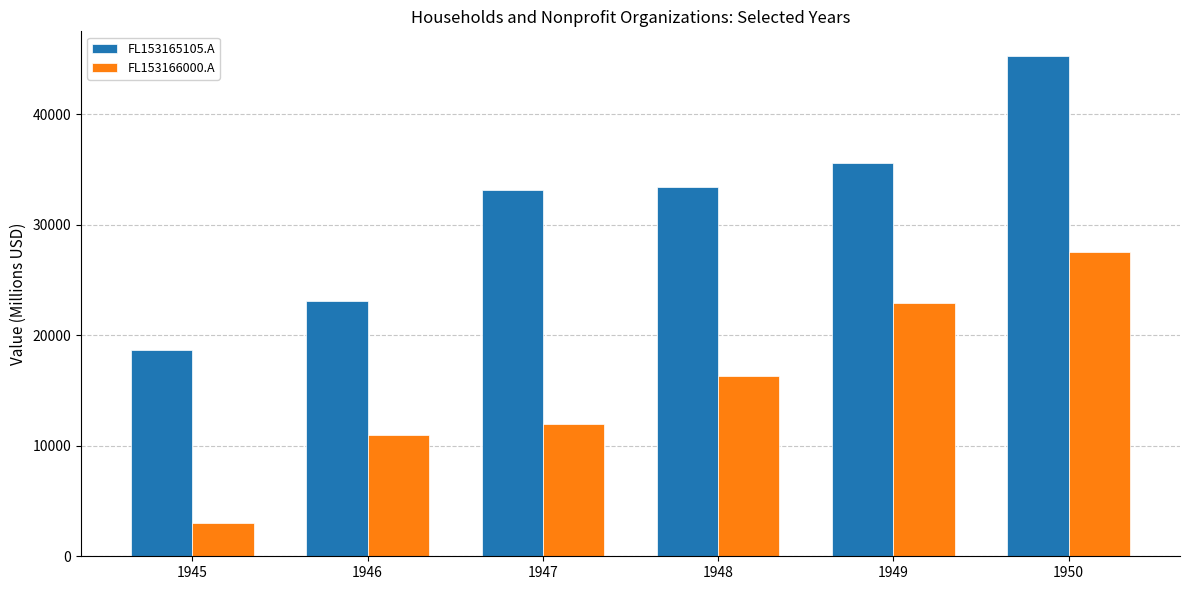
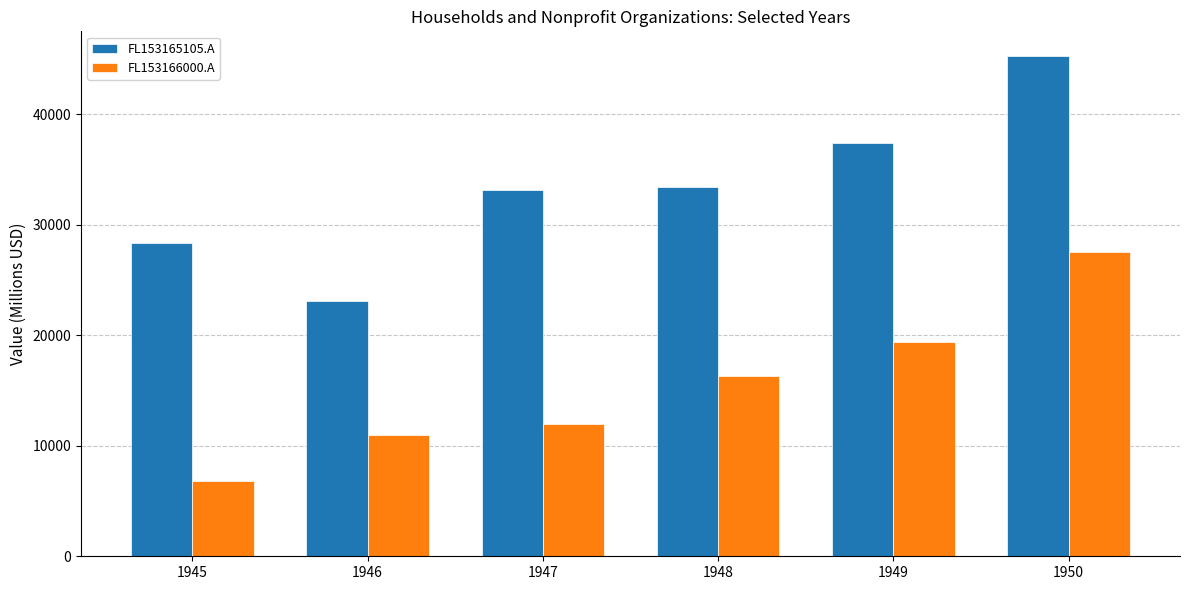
  {
    "FL153165105.A": {
-     "1945": 18700,
+     "1945": 28400,
      "1946": 23100,
      "1947": 33200,
      "1948": 33400,
-     "1949": 35600,
+     "1949": 37400,
      "1950": 45300
    },
    "FL153166000.A": {
-     "1945": 3000,
+     "1945": 6800,
      "1946": 11000,
      "1947": 12000,
      "1948": 16300,
-     "1949": 22900,
+     "1949": 19400,
      "1950": 27500
    }
  }
